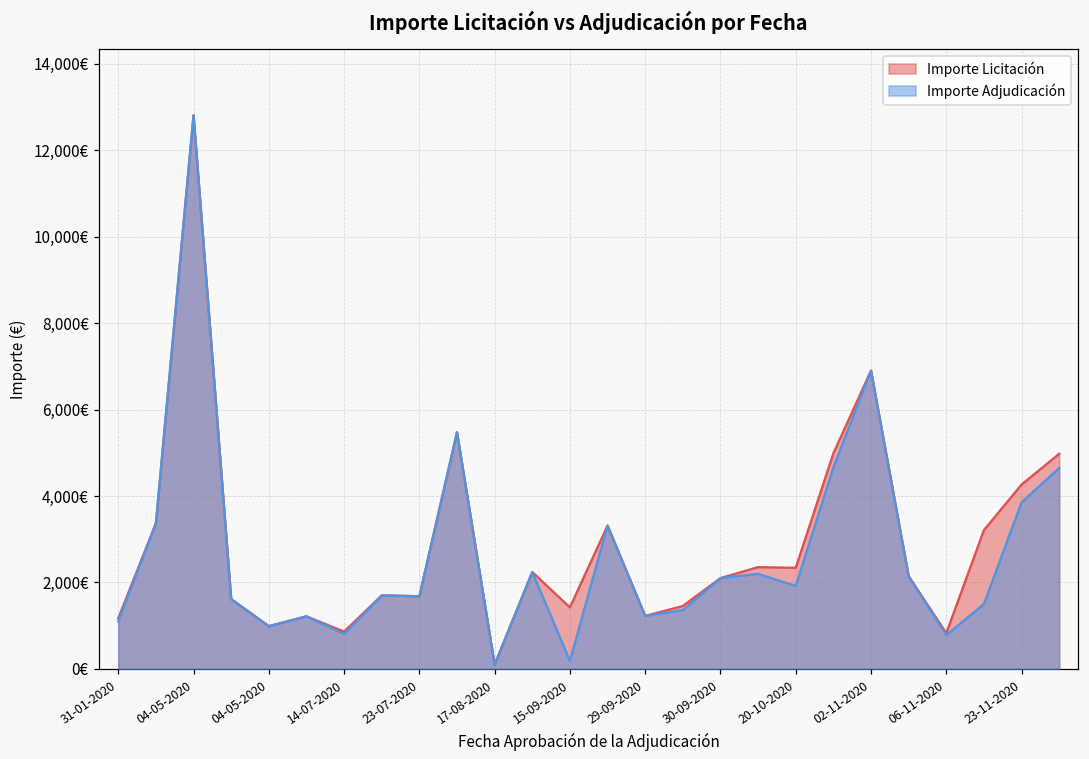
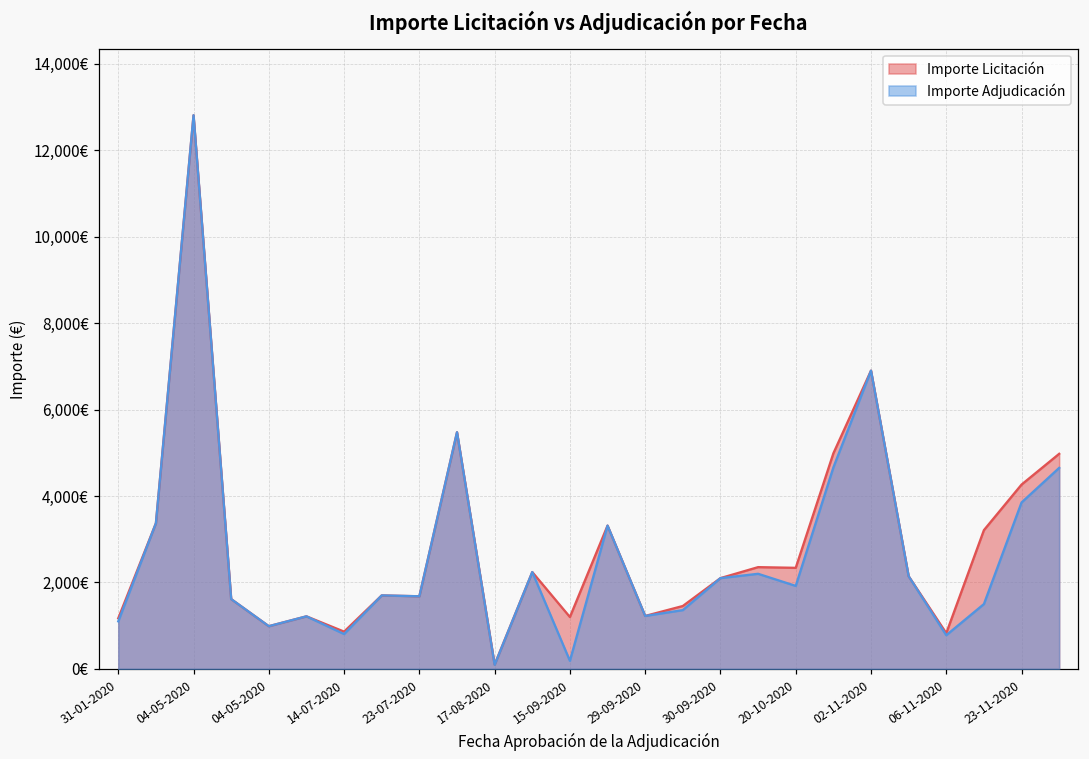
  {
    "Importe Licitación": {
      "31-01-2020": "1,200€",
-     "15-09-2020": "1,400€",
+     "15-09-2020": "1,200€",
      "20-10-2020": "2,300€",
      "23-11-2020": "4,300€"
    },
    "Importe Adjudicación": {
      "31-01-2020": "1,100€",
      "15-09-2020": "200€",
      "20-10-2020": "1,900€",
      "23-11-2020": "3,900€"
    }
  }
